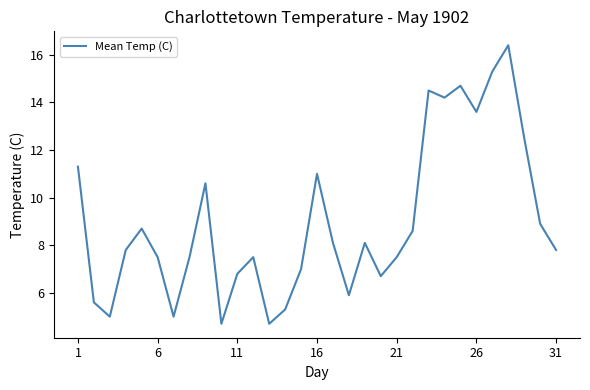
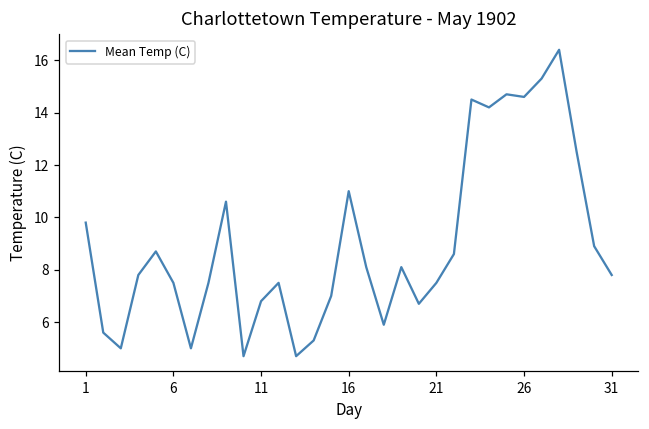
  {
-   "1": 11.3,
+   "1": 9.8,
    "6": 7.5,
    "11": 6.8,
    "16": 11.0,
    "21": 7.5,
-   "26": 13.6,
+   "26": 14.6,
    "31": 7.8
  }
